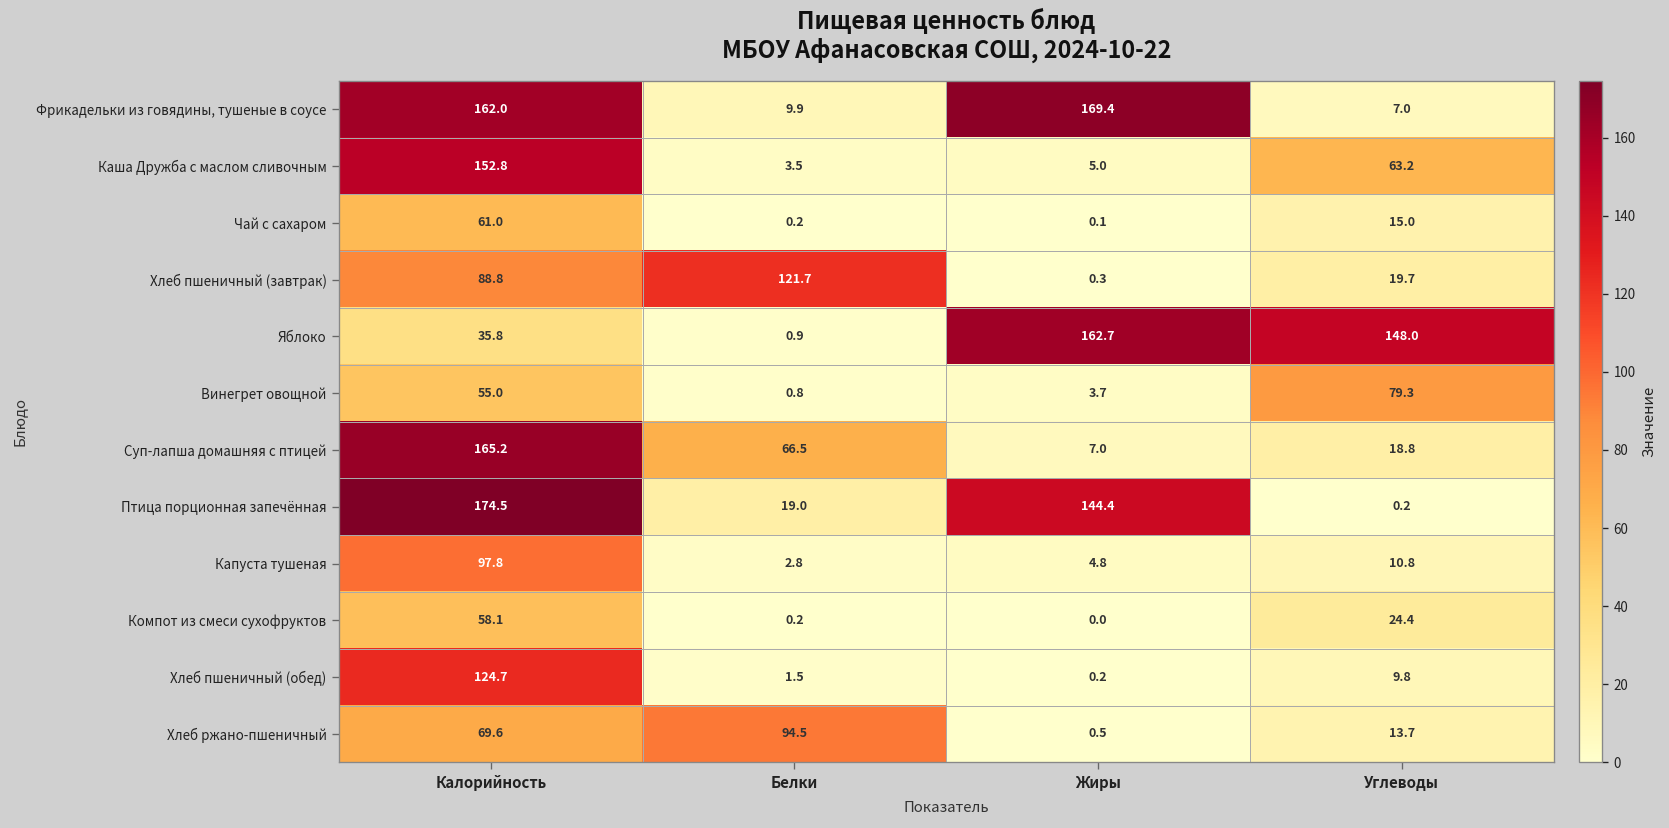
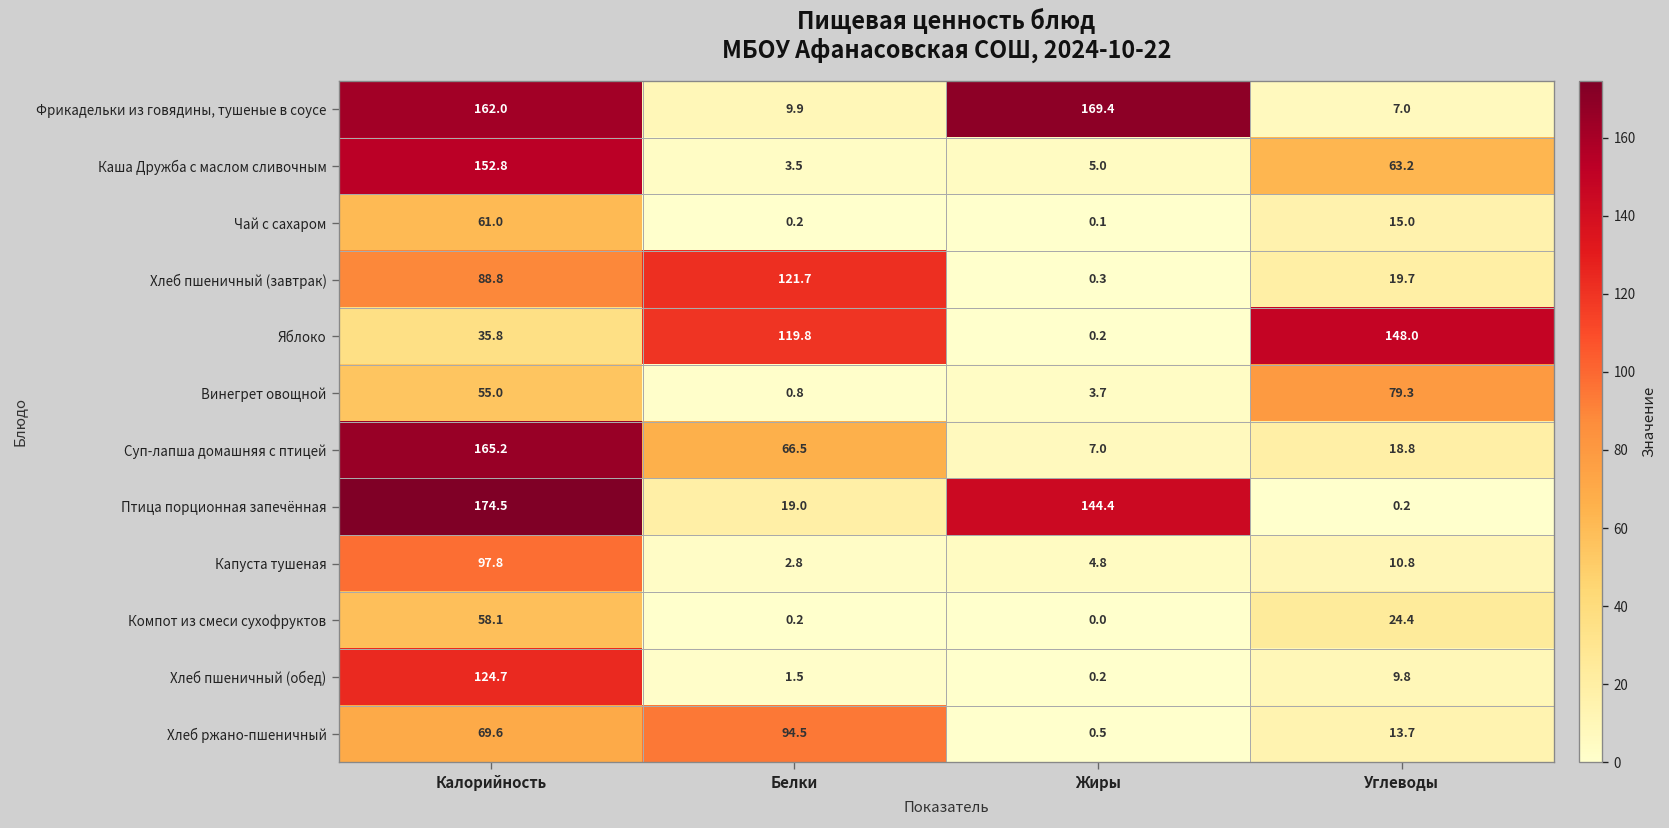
  {
    "Фрикадельки из говядины, тушеные в соусе": {
      "Калорийность": 162.0,
      "Белки": 9.9,
      "Жиры": 169.4,
      "Углеводы": 7.0
    },
    "Каша Дружба с маслом сливочным": {
      "Калорийность": 152.8,
      "Белки": 3.5,
      "Жиры": 5.0,
      "Углеводы": 63.2
    },
    "Чай с сахаром": {
      "Калорийность": 61.0,
      "Белки": 0.2,
      "Жиры": 0.1,
      "Углеводы": 15.0
    },
    "Хлеб пшеничный (завтрак)": {
      "Калорийность": 88.8,
      "Белки": 121.7,
      "Жиры": 0.3,
      "Углеводы": 19.7
    },
    "Яблоко": {
      "Калорийность": 35.8,
-     "Белки": 0.9,
-     "Жиры": 162.7,
+     "Белки": 119.8,
+     "Жиры": 0.2,
      "Углеводы": 148.0
    },
    "Винегрет овощной": {
      "Калорийность": 55.0,
      "Белки": 0.8,
      "Жиры": 3.7,
      "Углеводы": 79.3
    },
    "Суп-лапша домашняя с птицей": {
      "Калорийность": 165.2,
      "Белки": 66.5,
      "Жиры": 7.0,
      "Углеводы": 18.8
    },
    "Птица порционная запечённая": {
      "Калорийность": 174.5,
      "Белки": 19.0,
      "Жиры": 144.4,
      "Углеводы": 0.2
    },
    "Капуста тушеная": {
      "Калорийность": 97.8,
      "Белки": 2.8,
      "Жиры": 4.8,
      "Углеводы": 10.8
    },
    "Компот из смеси сухофруктов": {
      "Калорийность": 58.1,
      "Белки": 0.2,
      "Жиры": 0.0,
      "Углеводы": 24.4
    },
    "Хлеб пшеничный (обед)": {
      "Калорийность": 124.7,
      "Белки": 1.5,
      "Жиры": 0.2,
      "Углеводы": 9.8
    },
    "Хлеб ржано-пшеничный": {
      "Калорийность": 69.6,
      "Белки": 94.5,
      "Жиры": 0.5,
      "Углеводы": 13.7
    }
  }
